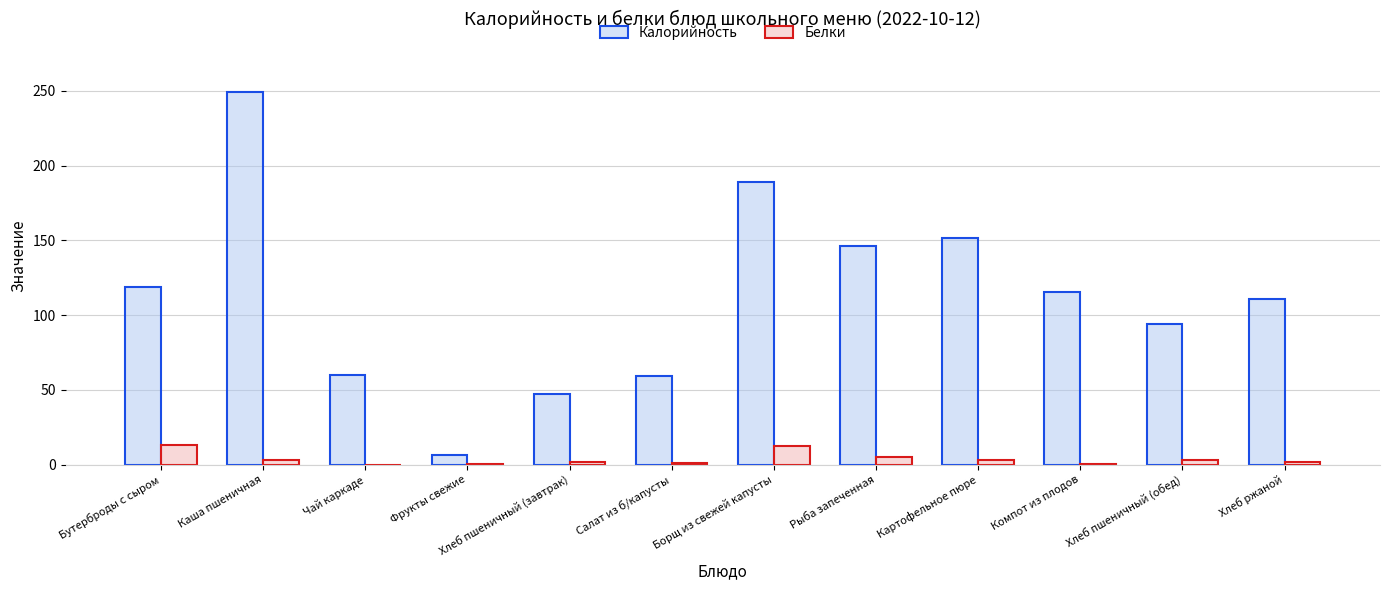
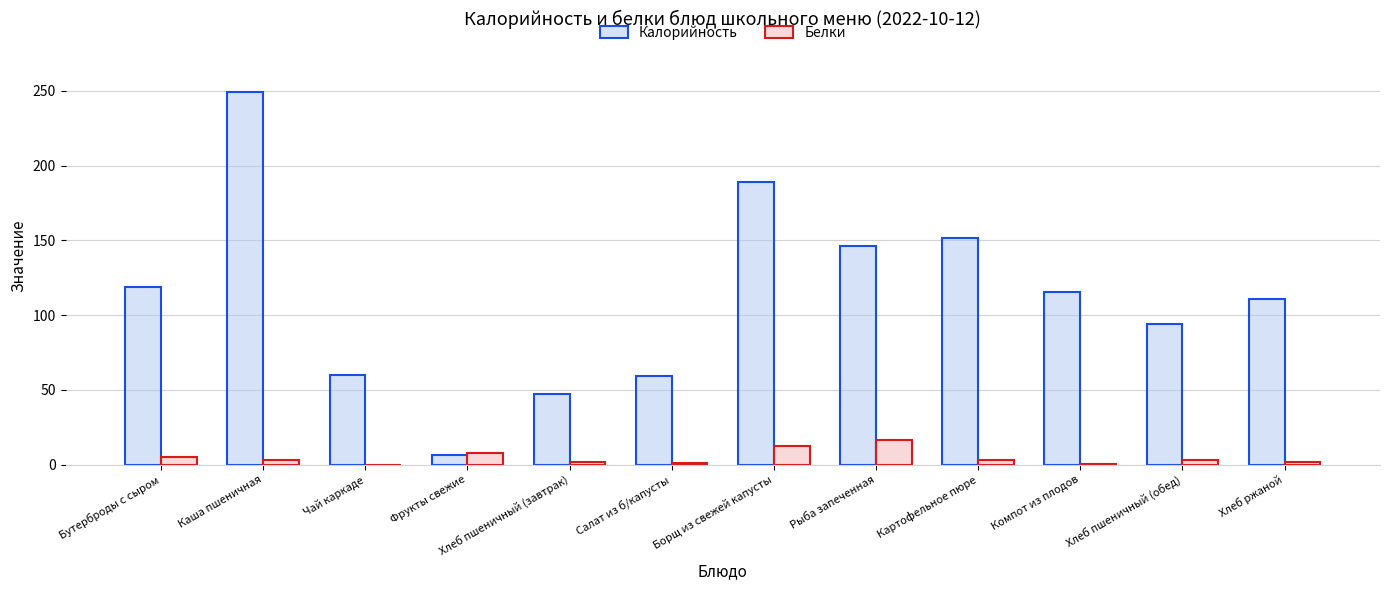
  {
    "Калорийность": {
      "Бутерброды с сыром": 119,
      "Каша пшеничная": 249,
      "Чай каркаде": 60,
      "Фрукты свежие": 7,
      "Хлеб пшеничный (завтрак)": 47,
      "Салат из б/капусты": 59,
      "Борщ из свежей капусты": 189,
      "Рыба запеченная": 147,
      "Картофельное пюре": 152,
      "Компот из плодов": 115,
      "Хлеб пшеничный (обед)": 94,
      "Хлеб ржаной": 111
    },
    "Белки": {
-     "Бутерброды с сыром": 13,
+     "Бутерброды с сыром": 5,
      "Каша пшеничная": 3,
      "Чай каркаде": 0,
-     "Фрукты свежие": 1,
+     "Фрукты свежие": 8,
      "Борщ из свежей капусты": 12,
-     "Рыба запеченная": 5,
+     "Рыба запеченная": 17,
      "Картофельное пюре": 3,
      "Хлеб пшеничный (обед)": 3
    }
  }
